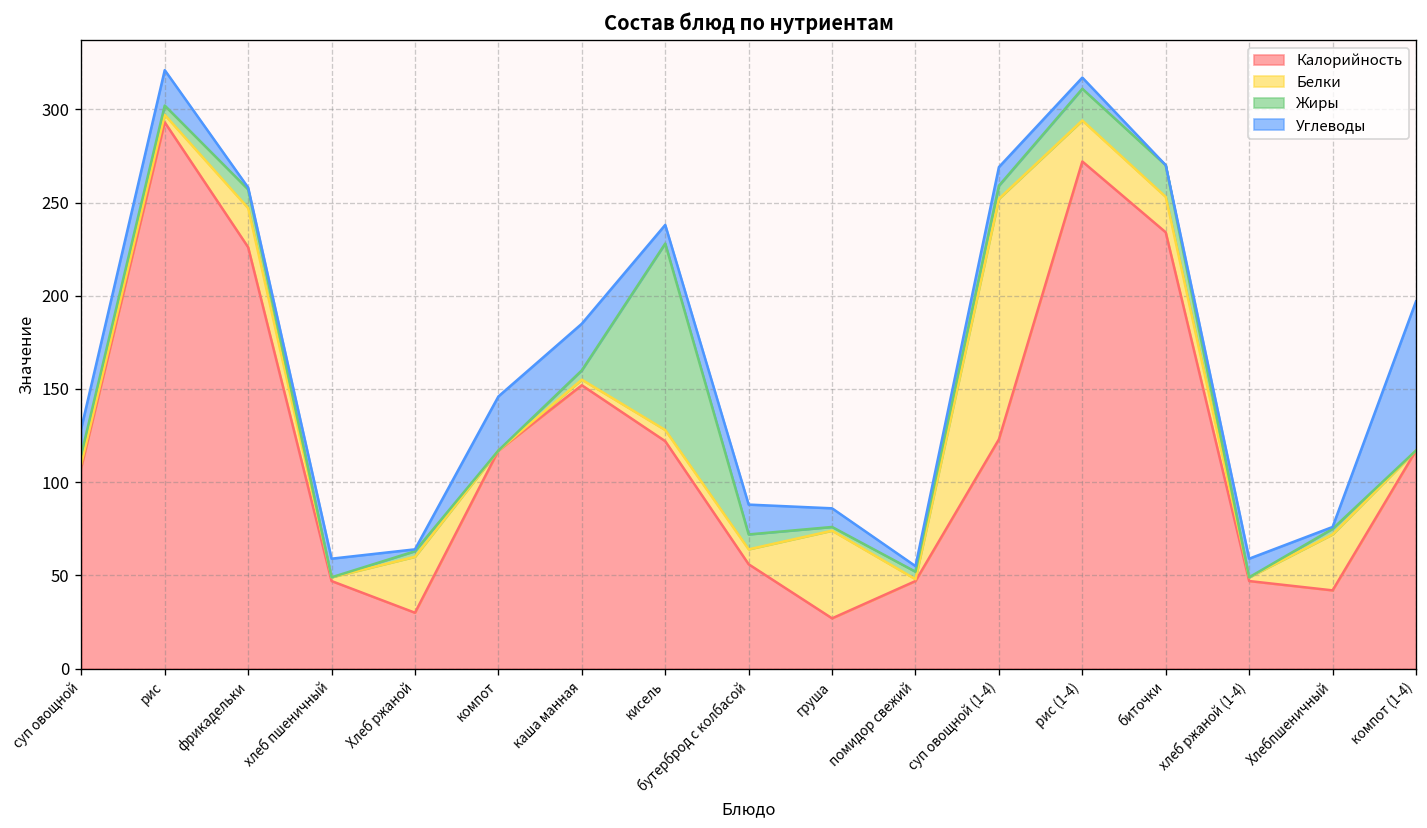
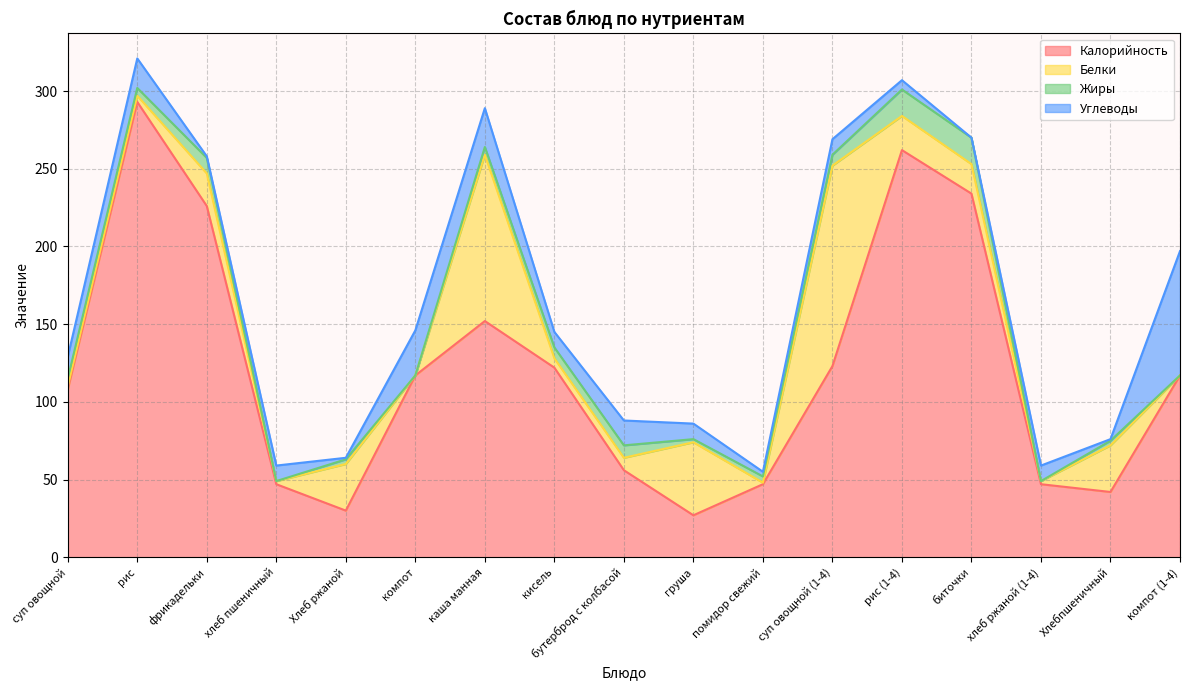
  {
    "Калорийность": {
      "суп овощной": 108,
      "рис": 293,
      "фрикадельки": 226,
      "хлеб пшеничный": 47,
      "Хлеб ржаной": 30,
      "каша манная": 152,
      "кисель": 122,
      "бутерброд с колбасой": 56,
      "груша": 27,
      "суп овощной (1-4)": 123,
-     "рис (1-4)": 272,
+     "рис (1-4)": 262,
      "биточки": 234,
      "хлеб ржаной (1-4)": 47,
      "Хлебпшеничный": 42
    },
    "Белки": {
      "суп овощной": 2,
      "рис": 4,
      "фрикадельки": 21,
      "Хлеб ржаной": 30,
-     "каша манная": 3,
+     "каша манная": 107,
      "кисель": 6,
      "бутерброд с колбасой": 8,
      "груша": 47,
      "суп овощной (1-4)": 129,
      "рис (1-4)": 22,
      "биточки": 19,
      "Хлебпшеничный": 30
    },
    "Жиры": {
      "суп овощной": 5,
      "рис": 5,
      "каша манная": 5,
-     "кисель": 100,
+     "кисель": 7,
      "бутерброд с колбасой": 8,
      "груша": 2,
      "помидор свежий": 4,
      "суп овощной (1-4)": 7,
      "рис (1-4)": 17
    },
    "Углеводы": {
      "суп овощной": 14,
      "рис": 19,
      "хлеб пшеничный": 10,
      "компот": 29,
      "каша манная": 25,
      "кисель": 10,
      "бутерброд с колбасой": 16,
      "груша": 10,
      "помидор свежий": 3,
      "суп овощной (1-4)": 10,
      "рис (1-4)": 6,
      "хлеб ржаной (1-4)": 10,
      "компот (1-4)": 80
    }
  }
